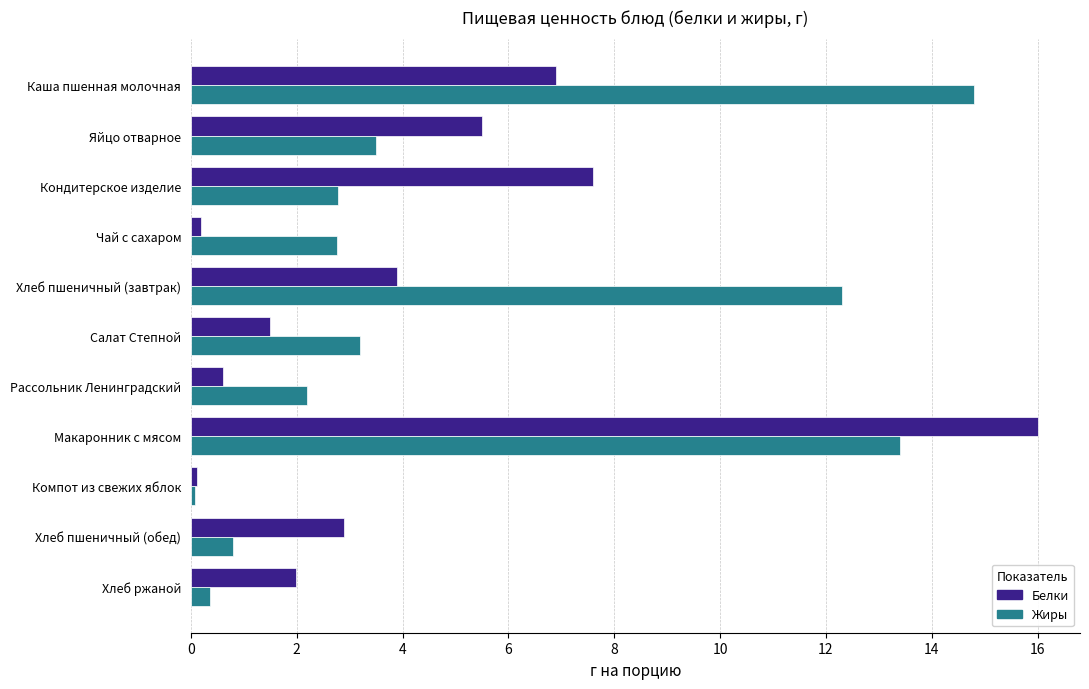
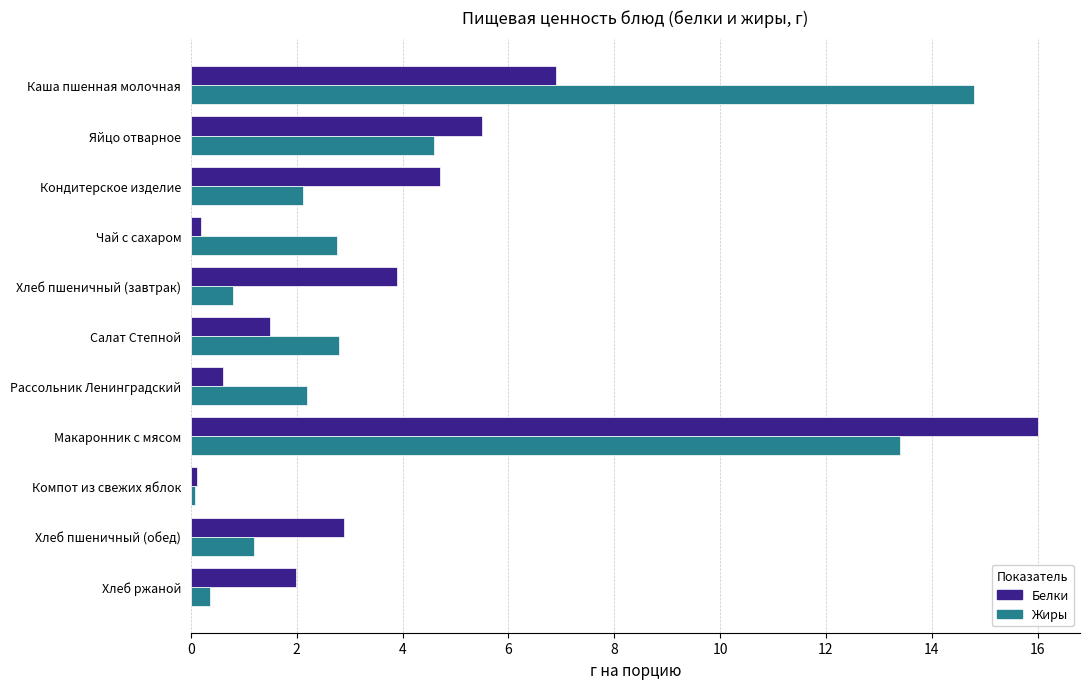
  {
    "Белки": {
      "Каша пшенная молочная": 6.9,
      "Яйцо отварное": 5.5,
-     "Кондитерское изделие": 7.6,
+     "Кондитерское изделие": 4.7,
      "Чай с сахаром": 0.2,
      "Хлеб пшеничный (завтрак)": 3.9,
      "Салат Степной": 1.5,
      "Рассольник Ленинградский": 0.6,
      "Макаронник с мясом": 16.0,
      "Компот из свежих яблок": 0.1,
      "Хлеб пшеничный (обед)": 2.9,
      "Хлеб ржаной": 2.0
    },
    "Жиры": {
      "Каша пшенная молочная": 14.8,
-     "Яйцо отварное": 3.5,
-     "Кондитерское изделие": 2.8,
+     "Яйцо отварное": 4.6,
+     "Кондитерское изделие": 2.1,
      "Чай с сахаром": 2.8,
-     "Хлеб пшеничный (завтрак)": 12.3,
-     "Салат Степной": 3.2,
+     "Хлеб пшеничный (завтрак)": 0.8,
+     "Салат Степной": 2.8,
      "Рассольник Ленинградский": 2.2,
      "Макаронник с мясом": 13.4,
      "Компот из свежих яблок": 0.1,
-     "Хлеб пшеничный (обед)": 0.8,
+     "Хлеб пшеничный (обед)": 1.2,
      "Хлеб ржаной": 0.4
    }
  }
